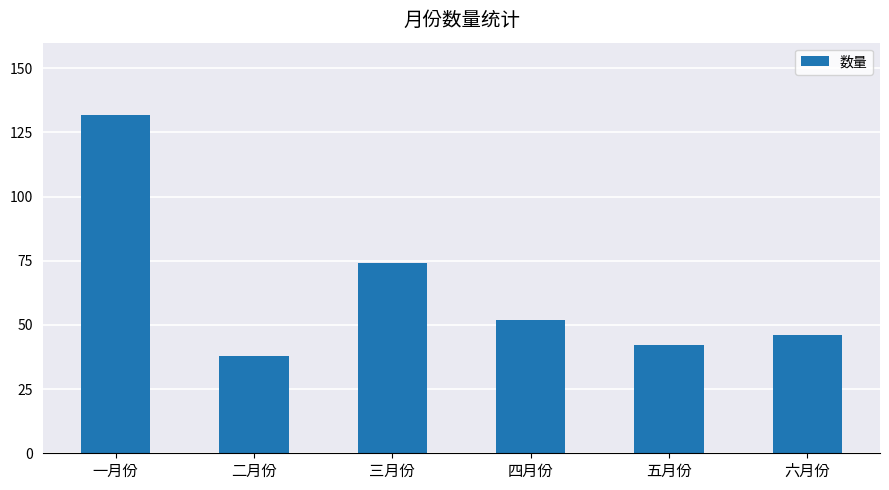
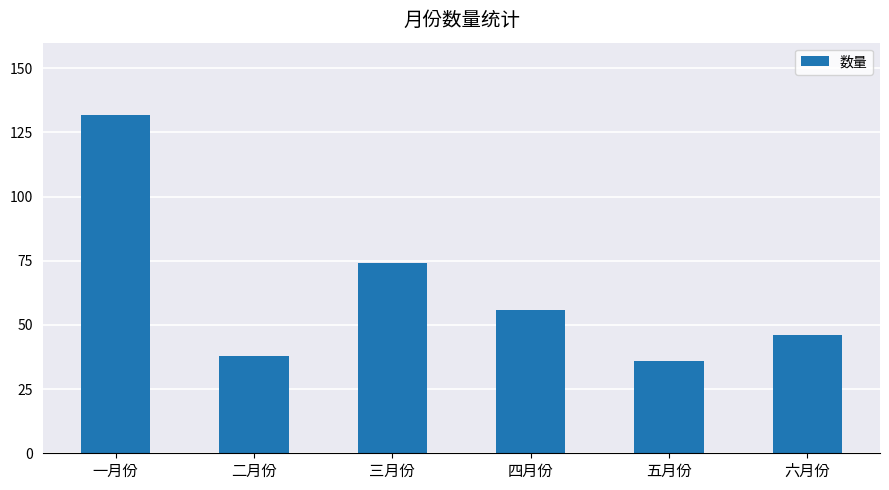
  {
    "一月份": 132,
    "二月份": 38,
    "三月份": 74,
-   "四月份": 52,
-   "五月份": 42,
+   "四月份": 56,
+   "五月份": 36,
    "六月份": 46
  }
